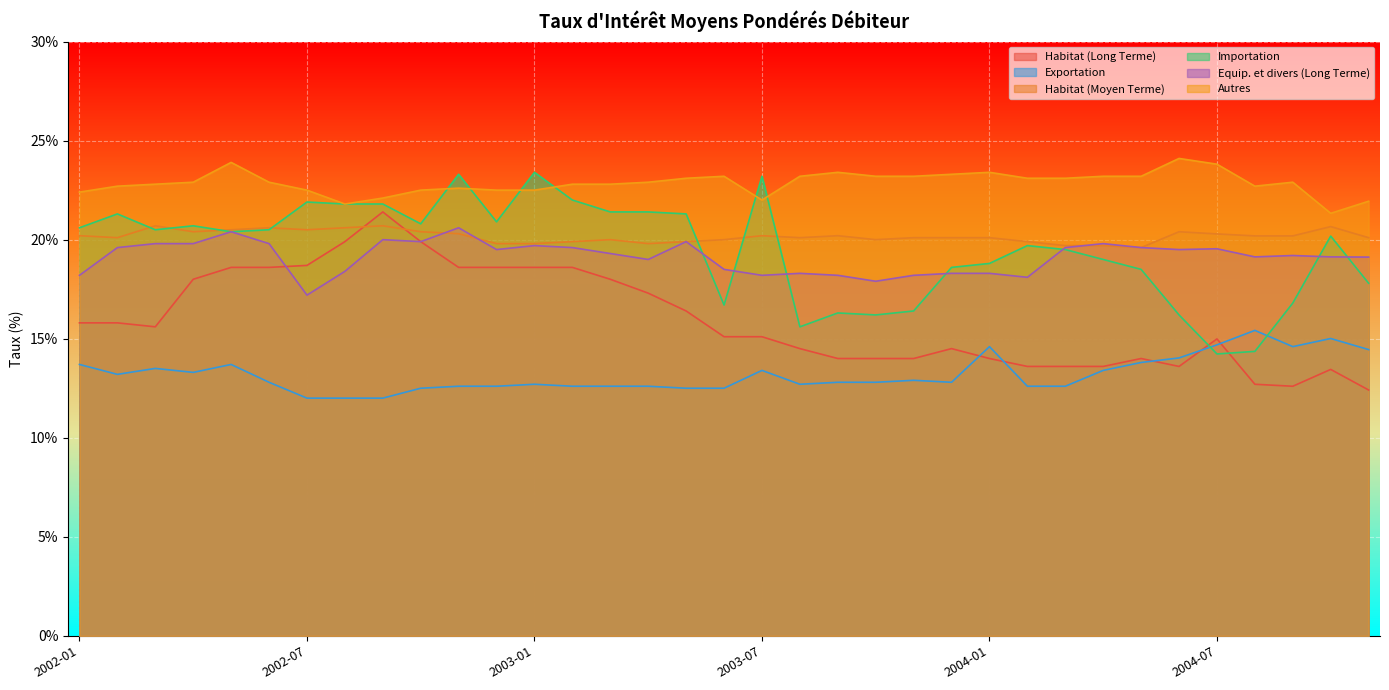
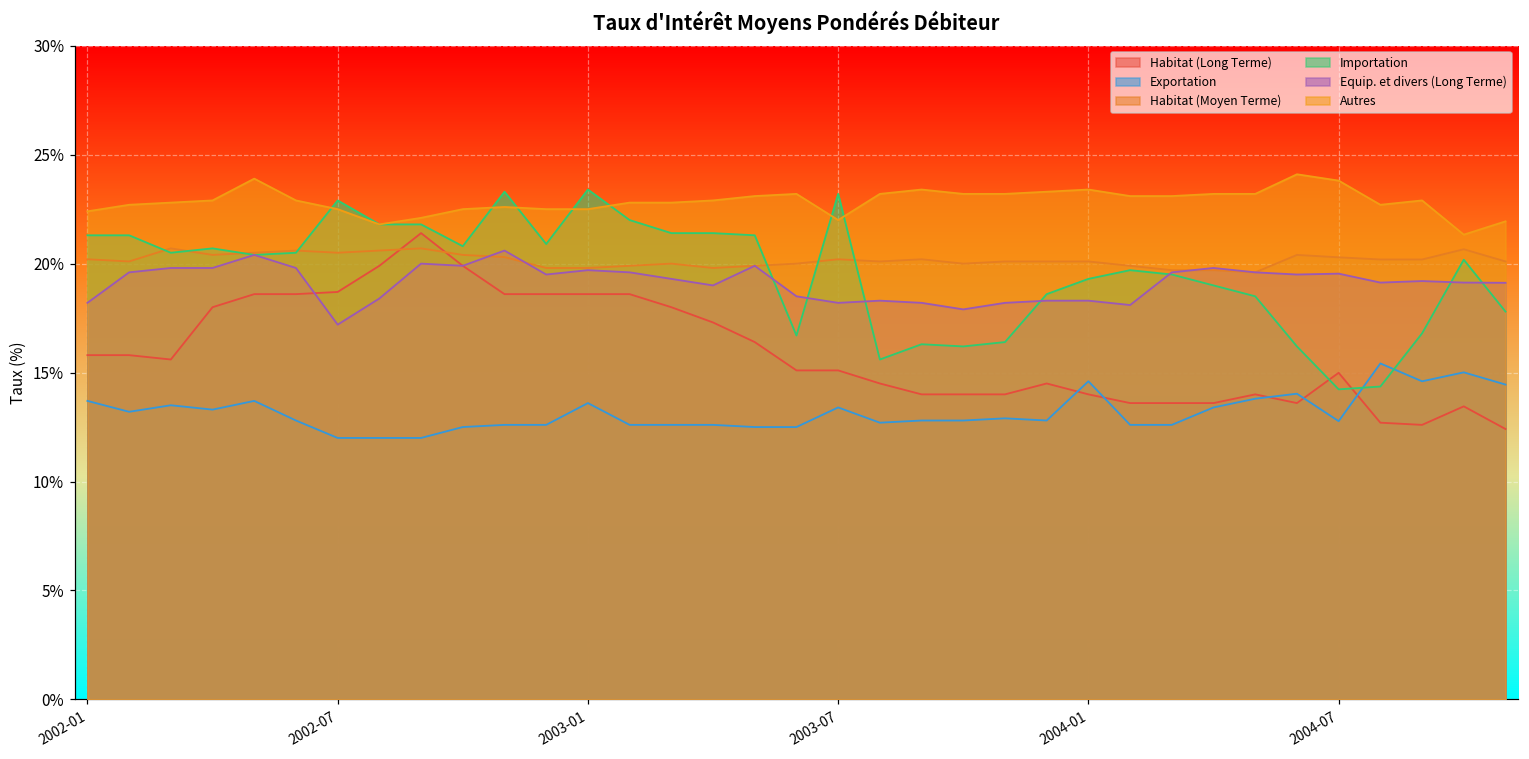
  {
    "Exportation": {
      "2002-01": "13.7%",
      "2002-07": "12.0%",
-     "2003-01": "12.7%",
+     "2003-01": "13.6%",
      "2003-07": "13.4%",
      "2004-01": "14.6%",
-     "2004-07": "14.7%"
+     "2004-07": "12.8%"
    },
    "Importation": {
-     "2002-01": "20.6%",
-     "2002-07": "21.9%",
+     "2002-01": "21.3%",
+     "2002-07": "22.9%",
      "2003-01": "23.4%",
      "2003-07": "23.2%",
-     "2004-01": "18.8%",
+     "2004-01": "19.3%",
      "2004-07": "14.2%"
    },
    "Equip. et divers (Long Terme)": {
      "2002-01": "18.2%",
      "2002-07": "17.2%",
      "2003-07": "18.2%",
      "2004-01": "18.3%",
      "2004-07": "19.5%"
    }
  }
